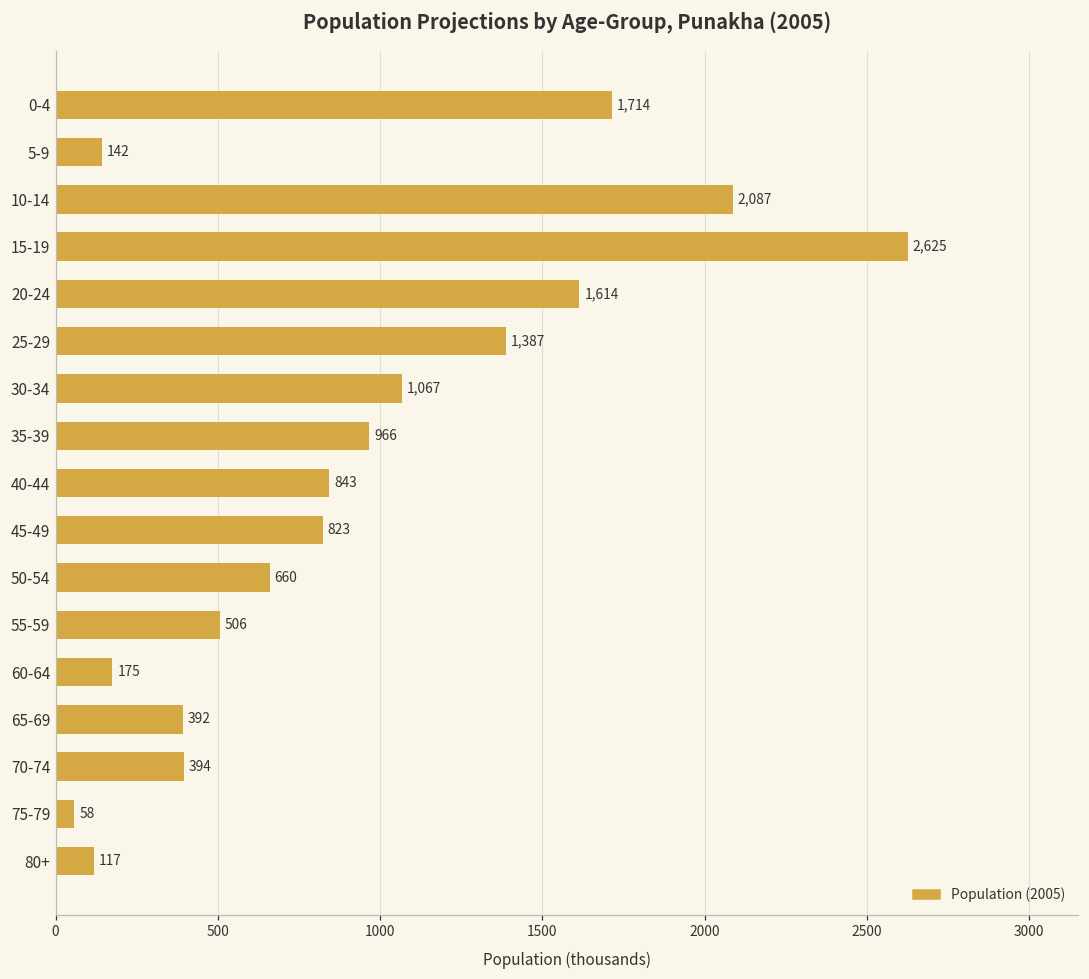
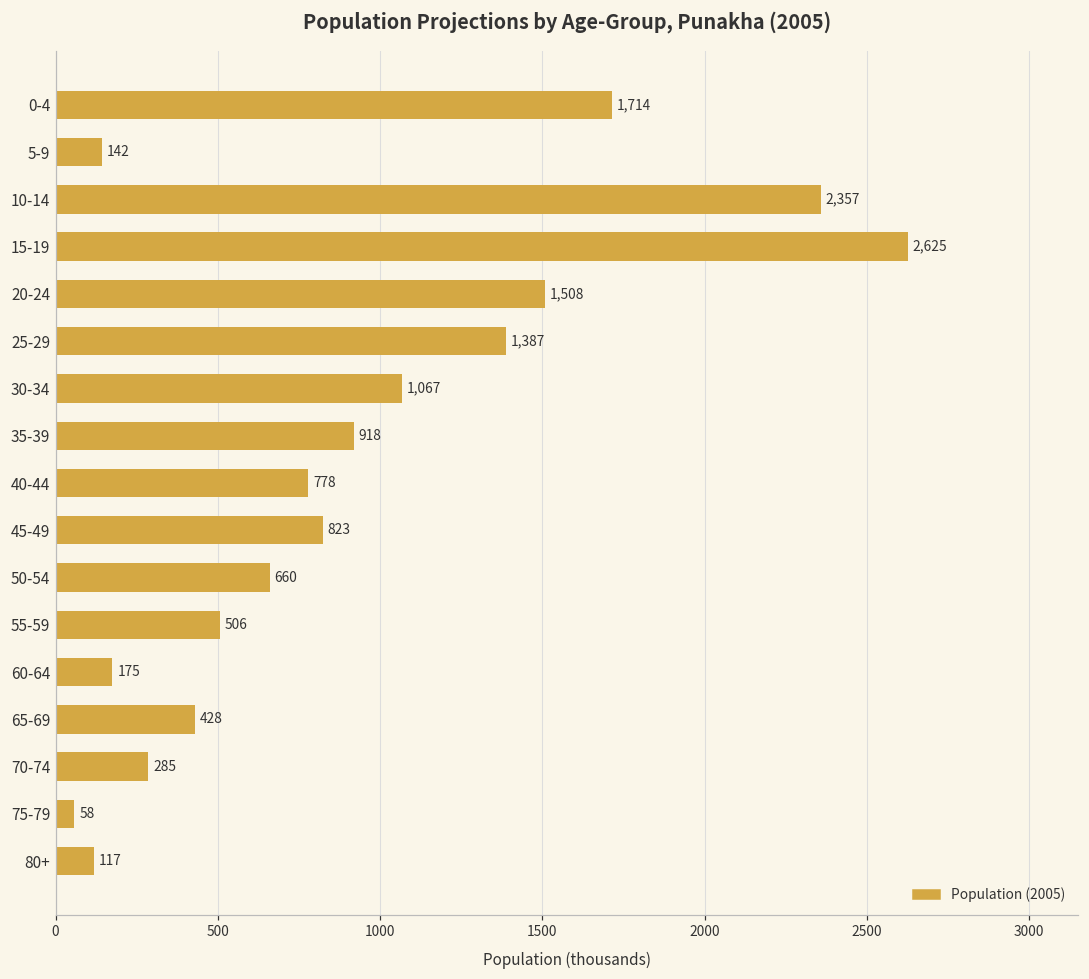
  {
    "0-4": "1,714",
    "5-9": "142",
-   "10-14": "2,087",
+   "10-14": "2,357",
    "15-19": "2,625",
-   "20-24": "1,614",
+   "20-24": "1,508",
    "25-29": "1,387",
    "30-34": "1,067",
-   "35-39": "966",
-   "40-44": "843",
+   "35-39": "918",
+   "40-44": "778",
    "45-49": "823",
    "50-54": "660",
    "55-59": "506",
    "60-64": "175",
-   "65-69": "392",
-   "70-74": "394",
+   "65-69": "428",
+   "70-74": "285",
    "75-79": "58",
    "80+": "117"
  }
